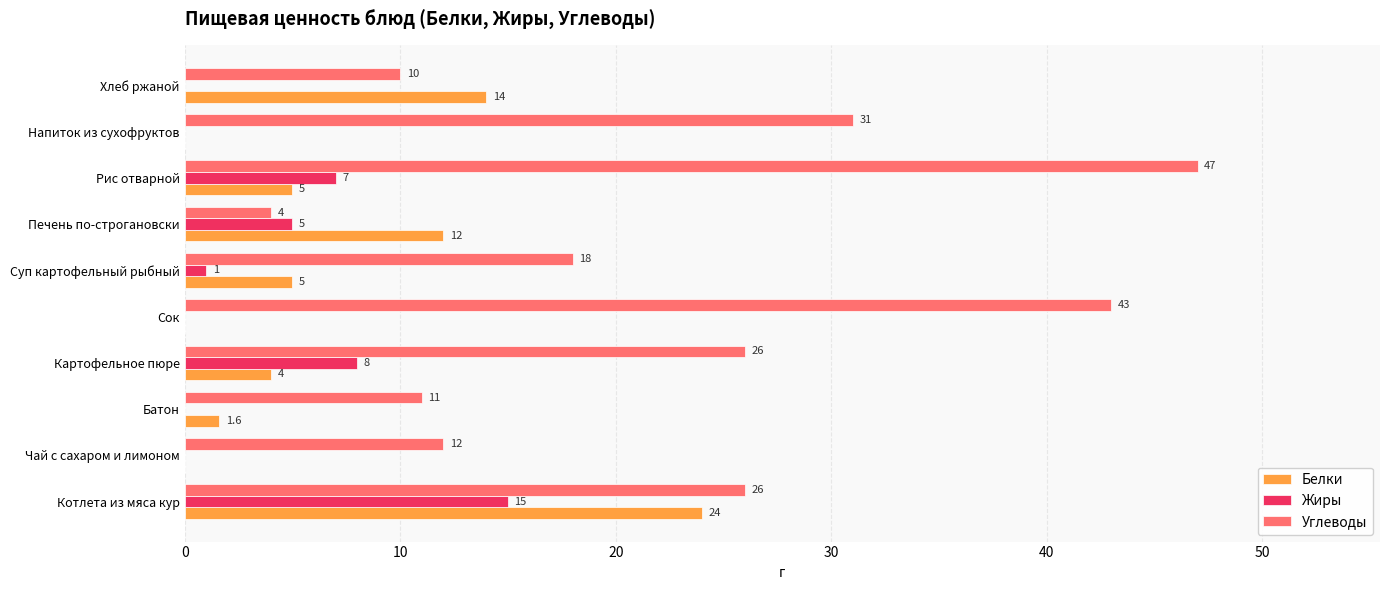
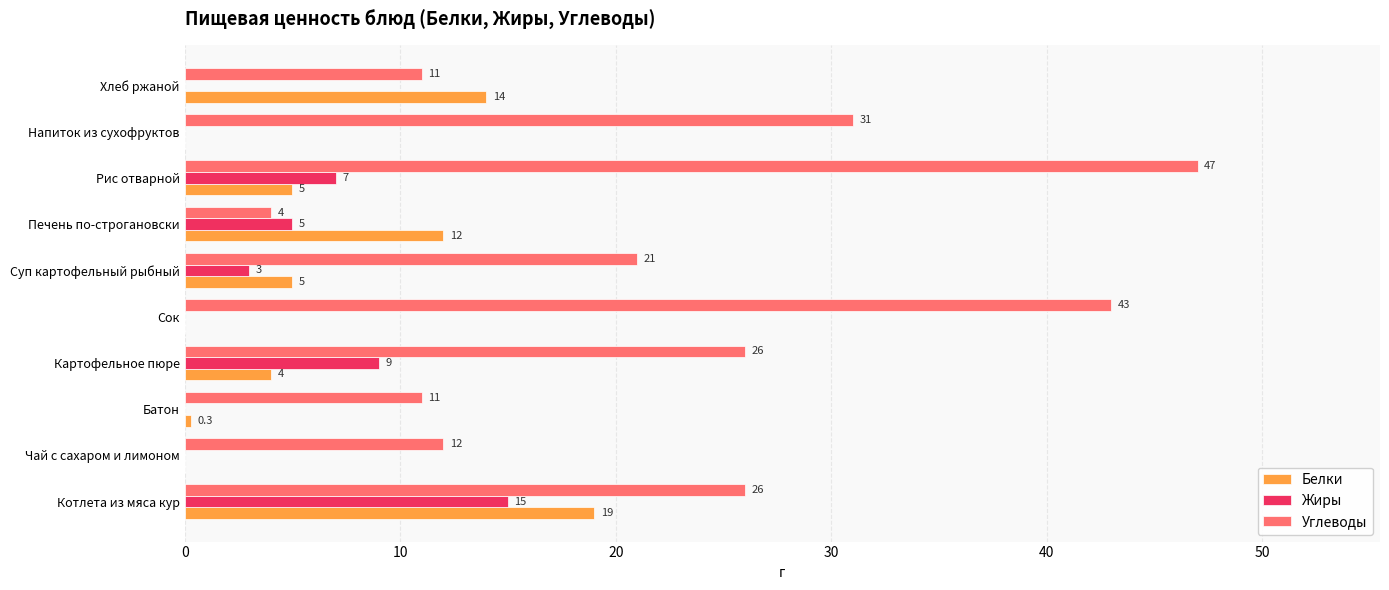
  {
    "Белки": {
      "Хлеб ржаной": 14,
      "Рис отварной": 5,
      "Печень по-строгановски": 12,
      "Суп картофельный рыбный": 5,
      "Картофельное пюре": 4,
-     "Батон": 1.6,
-     "Котлета из мяса кур": 24
+     "Батон": 0.3,
+     "Котлета из мяса кур": 19
    },
    "Жиры": {
      "Рис отварной": 7,
      "Печень по-строгановски": 5,
-     "Суп картофельный рыбный": 1,
-     "Картофельное пюре": 8,
+     "Суп картофельный рыбный": 3,
+     "Картофельное пюре": 9,
      "Котлета из мяса кур": 15
    },
    "Углеводы": {
-     "Хлеб ржаной": 10,
+     "Хлеб ржаной": 11,
      "Напиток из сухофруктов": 31,
      "Рис отварной": 47,
      "Печень по-строгановски": 4,
-     "Суп картофельный рыбный": 18,
+     "Суп картофельный рыбный": 21,
      "Сок": 43,
      "Картофельное пюре": 26,
      "Батон": 11,
      "Чай с сахаром и лимоном": 12,
      "Котлета из мяса кур": 26
    }
  }
